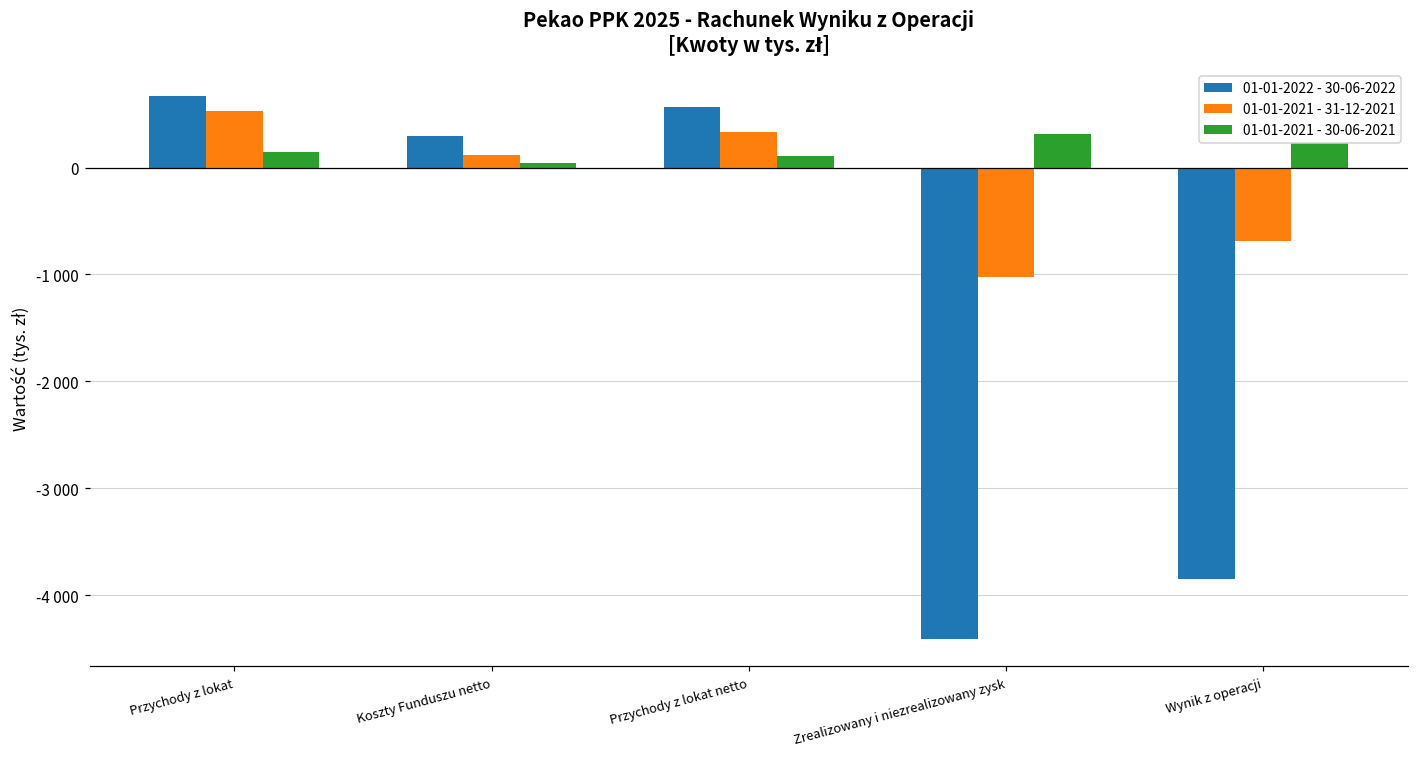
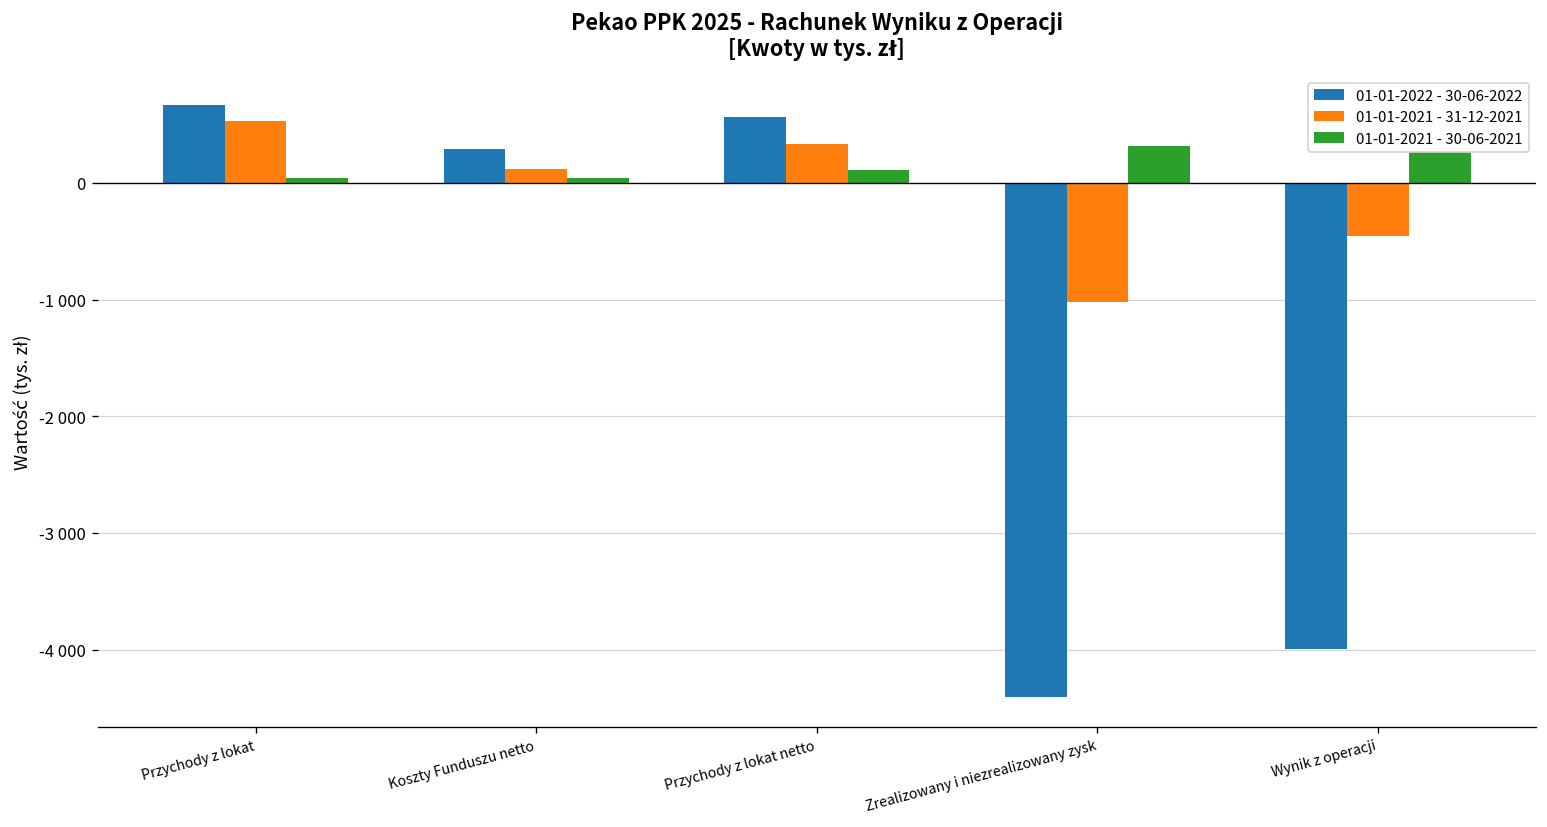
  {
    "01-01-2022 - 30-06-2022": {
      "Przychody z lokat": 700,
      "Koszty Funduszu netto": 300,
      "Przychody z lokat netto": 600,
      "Zrealizowany i niezrealizowany zysk": -4400,
-     "Wynik z operacji": -3800
+     "Wynik z operacji": -4000
    },
    "01-01-2021 - 31-12-2021": {
      "Przychody z lokat": 500,
      "Koszty Funduszu netto": 100,
      "Przychody z lokat netto": 300,
      "Zrealizowany i niezrealizowany zysk": -1000,
-     "Wynik z operacji": -700
+     "Wynik z operacji": -500
    },
    "01-01-2021 - 30-06-2021": {
-     "Przychody z lokat": 100,
+     "Przychody z lokat": 0,
      "Koszty Funduszu netto": 0,
      "Przychody z lokat netto": 100,
      "Zrealizowany i niezrealizowany zysk": 300
    }
  }
